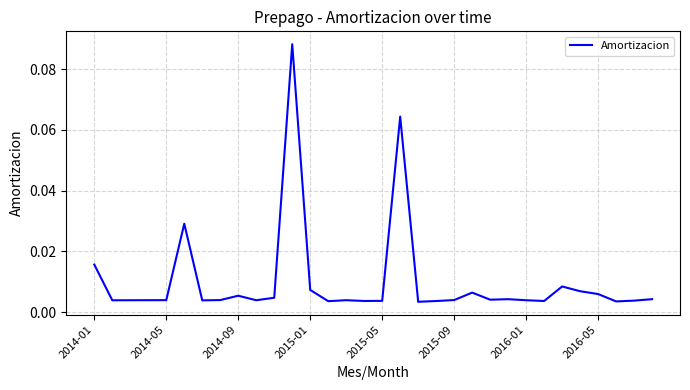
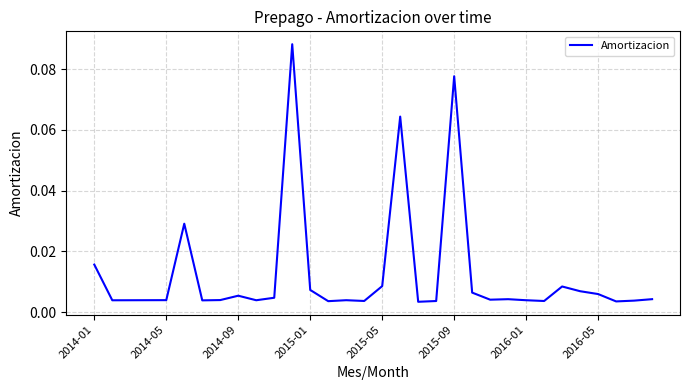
  {
    "2014-01": 0.016,
    "2014-05": 0.004,
    "2014-09": 0.005,
    "2015-01": 0.007,
-   "2015-05": 0.004,
-   "2015-09": 0.004,
+   "2015-05": 0.009,
+   "2015-09": 0.078,
    "2016-01": 0.004,
    "2016-05": 0.006
  }
